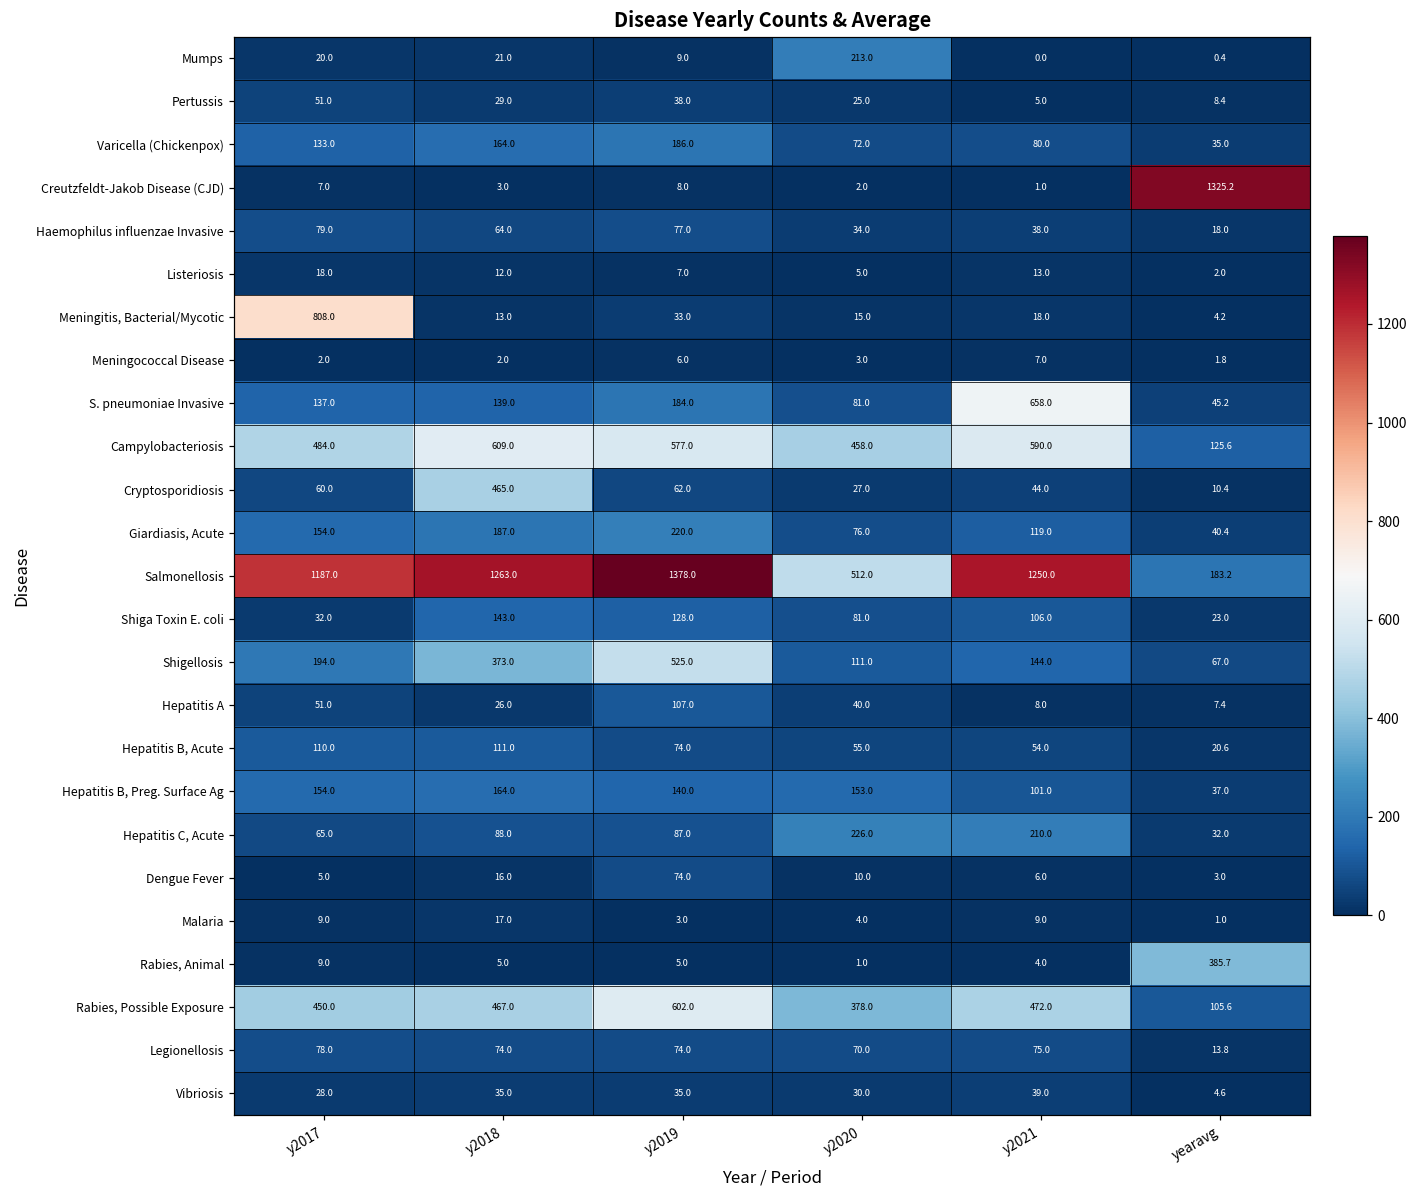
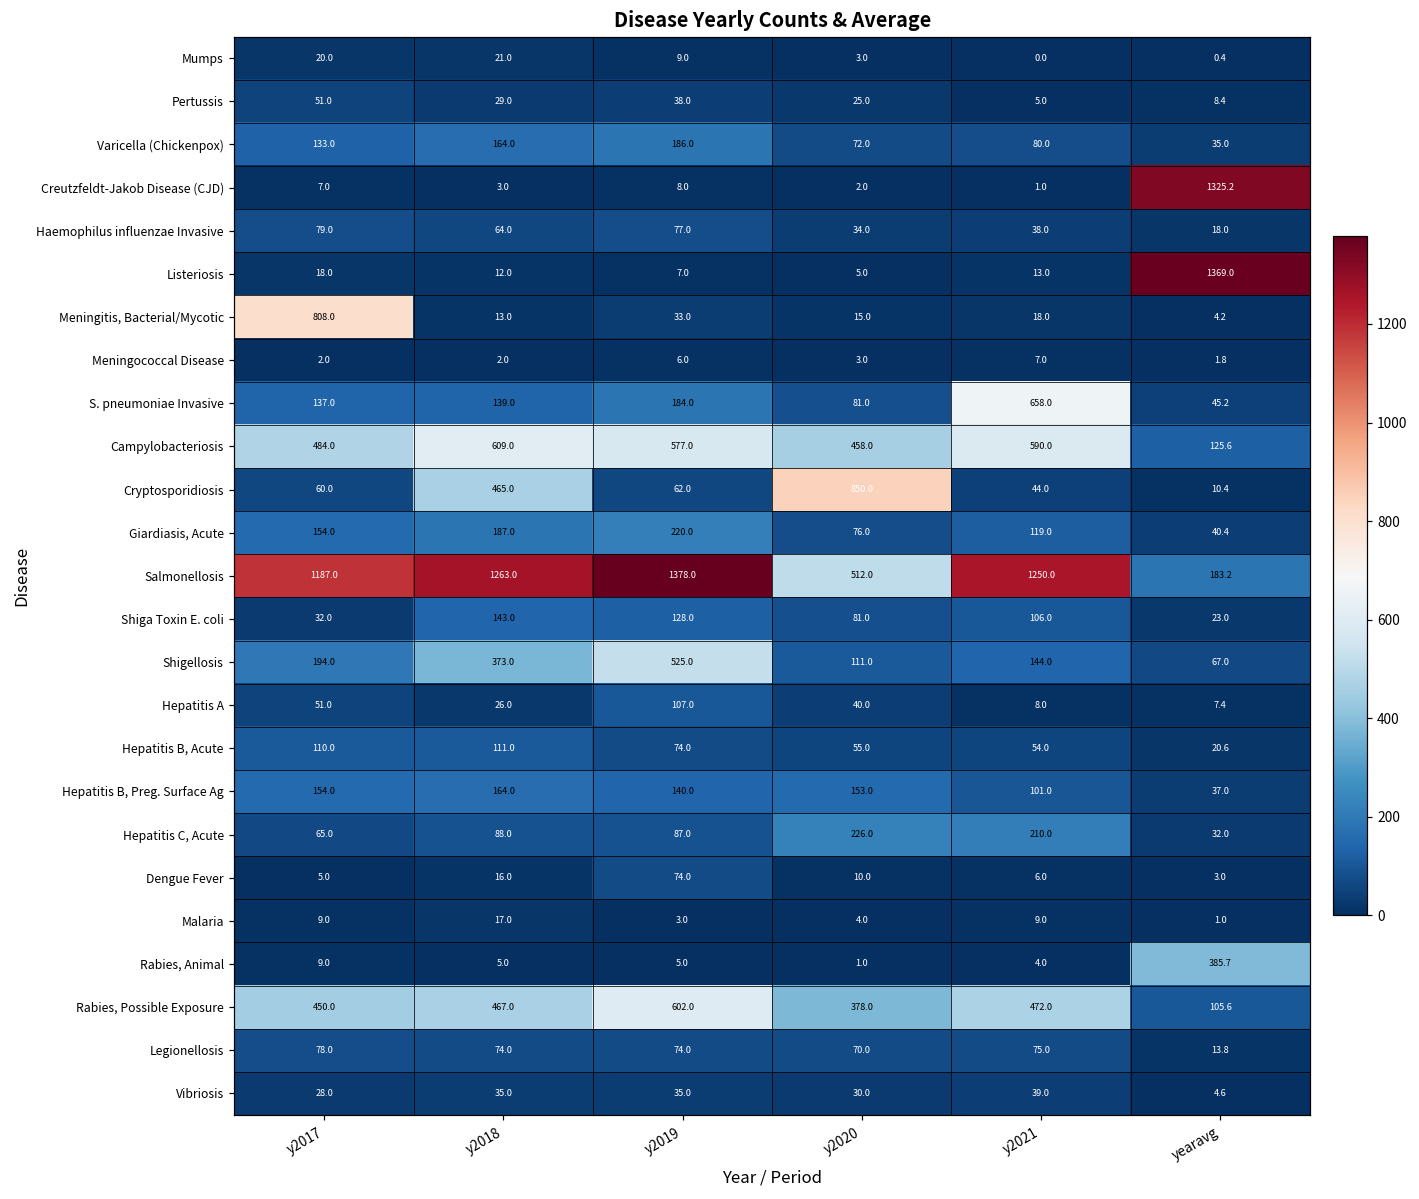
  {
    "Mumps": {
      "y2017": 20.0,
      "y2018": 21.0,
      "y2019": 9.0,
-     "y2020": 213.0,
+     "y2020": 3.0,
      "y2021": 0.0,
      "yearavg": 0.4
    },
    "Pertussis": {
      "y2017": 51.0,
      "y2018": 29.0,
      "y2019": 38.0,
      "y2020": 25.0,
      "y2021": 5.0,
      "yearavg": 8.4
    },
    "Varicella (Chickenpox)": {
      "y2017": 133.0,
      "y2018": 164.0,
      "y2019": 186.0,
      "y2020": 72.0,
      "y2021": 80.0,
      "yearavg": 35.0
    },
    "Creutzfeldt-Jakob Disease (CJD)": {
      "y2017": 7.0,
      "y2018": 3.0,
      "y2019": 8.0,
      "y2020": 2.0,
      "y2021": 1.0,
      "yearavg": 1325.2
    },
    "Haemophilus influenzae Invasive": {
      "y2017": 79.0,
      "y2018": 64.0,
      "y2019": 77.0,
      "y2020": 34.0,
      "y2021": 38.0,
      "yearavg": 18.0
    },
    "Listeriosis": {
      "y2017": 18.0,
      "y2018": 12.0,
      "y2019": 7.0,
      "y2020": 5.0,
      "y2021": 13.0,
-     "yearavg": 2.0
+     "yearavg": 1369.0
    },
    "Meningitis, Bacterial/Mycotic": {
      "y2017": 808.0,
      "y2018": 13.0,
      "y2019": 33.0,
      "y2020": 15.0,
      "y2021": 18.0,
      "yearavg": 4.2
    },
    "Meningococcal Disease": {
      "y2017": 2.0,
      "y2018": 2.0,
      "y2019": 6.0,
      "y2020": 3.0,
      "y2021": 7.0,
      "yearavg": 1.8
    },
    "S. pneumoniae Invasive": {
      "y2017": 137.0,
      "y2018": 139.0,
      "y2019": 184.0,
      "y2020": 81.0,
      "y2021": 658.0,
      "yearavg": 45.2
    },
    "Campylobacteriosis": {
      "y2017": 484.0,
      "y2018": 609.0,
      "y2019": 577.0,
      "y2020": 458.0,
      "y2021": 590.0,
      "yearavg": 125.6
    },
    "Cryptosporidiosis": {
      "y2017": 60.0,
      "y2018": 465.0,
      "y2019": 62.0,
-     "y2020": 27.0,
+     "y2020": 850.0,
      "y2021": 44.0,
      "yearavg": 10.4
    },
    "Giardiasis, Acute": {
      "y2017": 154.0,
      "y2018": 187.0,
      "y2019": 220.0,
      "y2020": 76.0,
      "y2021": 119.0,
      "yearavg": 40.4
    },
    "Salmonellosis": {
      "y2017": 1187.0,
      "y2018": 1263.0,
      "y2019": 1378.0,
      "y2020": 512.0,
      "y2021": 1250.0,
      "yearavg": 183.2
    },
    "Shiga Toxin E. coli": {
      "y2017": 32.0,
      "y2018": 143.0,
      "y2019": 128.0,
      "y2020": 81.0,
      "y2021": 106.0,
      "yearavg": 23.0
    },
    "Shigellosis": {
      "y2017": 194.0,
      "y2018": 373.0,
      "y2019": 525.0,
      "y2020": 111.0,
      "y2021": 144.0,
      "yearavg": 67.0
    },
    "Hepatitis A": {
      "y2017": 51.0,
      "y2018": 26.0,
      "y2019": 107.0,
      "y2020": 40.0,
      "y2021": 8.0,
      "yearavg": 7.4
    },
    "Hepatitis B, Acute": {
      "y2017": 110.0,
      "y2018": 111.0,
      "y2019": 74.0,
      "y2020": 55.0,
      "y2021": 54.0,
      "yearavg": 20.6
    },
    "Hepatitis B, Preg. Surface Ag": {
      "y2017": 154.0,
      "y2018": 164.0,
      "y2019": 140.0,
      "y2020": 153.0,
      "y2021": 101.0,
      "yearavg": 37.0
    },
    "Hepatitis C, Acute": {
      "y2017": 65.0,
      "y2018": 88.0,
      "y2019": 87.0,
      "y2020": 226.0,
      "y2021": 210.0,
      "yearavg": 32.0
    },
    "Dengue Fever": {
      "y2017": 5.0,
      "y2018": 16.0,
      "y2019": 74.0,
      "y2020": 10.0,
      "y2021": 6.0,
      "yearavg": 3.0
    },
    "Malaria": {
      "y2017": 9.0,
      "y2018": 17.0,
      "y2019": 3.0,
      "y2020": 4.0,
      "y2021": 9.0,
      "yearavg": 1.0
    },
    "Rabies, Animal": {
      "y2017": 9.0,
      "y2018": 5.0,
      "y2019": 5.0,
      "y2020": 1.0,
      "y2021": 4.0,
      "yearavg": 385.7
    },
    "Rabies, Possible Exposure": {
      "y2017": 450.0,
      "y2018": 467.0,
      "y2019": 602.0,
      "y2020": 378.0,
      "y2021": 472.0,
      "yearavg": 105.6
    },
    "Legionellosis": {
      "y2017": 78.0,
      "y2018": 74.0,
      "y2019": 74.0,
      "y2020": 70.0,
      "y2021": 75.0,
      "yearavg": 13.8
    },
    "Vibriosis": {
      "y2017": 28.0,
      "y2018": 35.0,
      "y2019": 35.0,
      "y2020": 30.0,
      "y2021": 39.0,
      "yearavg": 4.6
    }
  }
